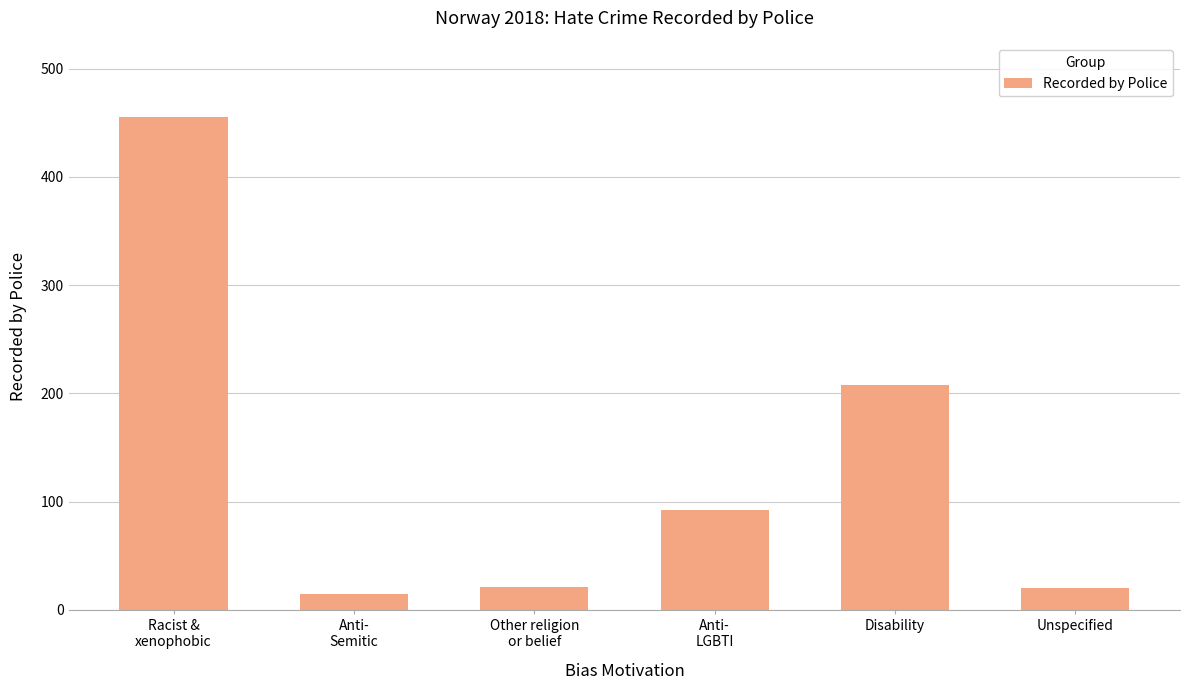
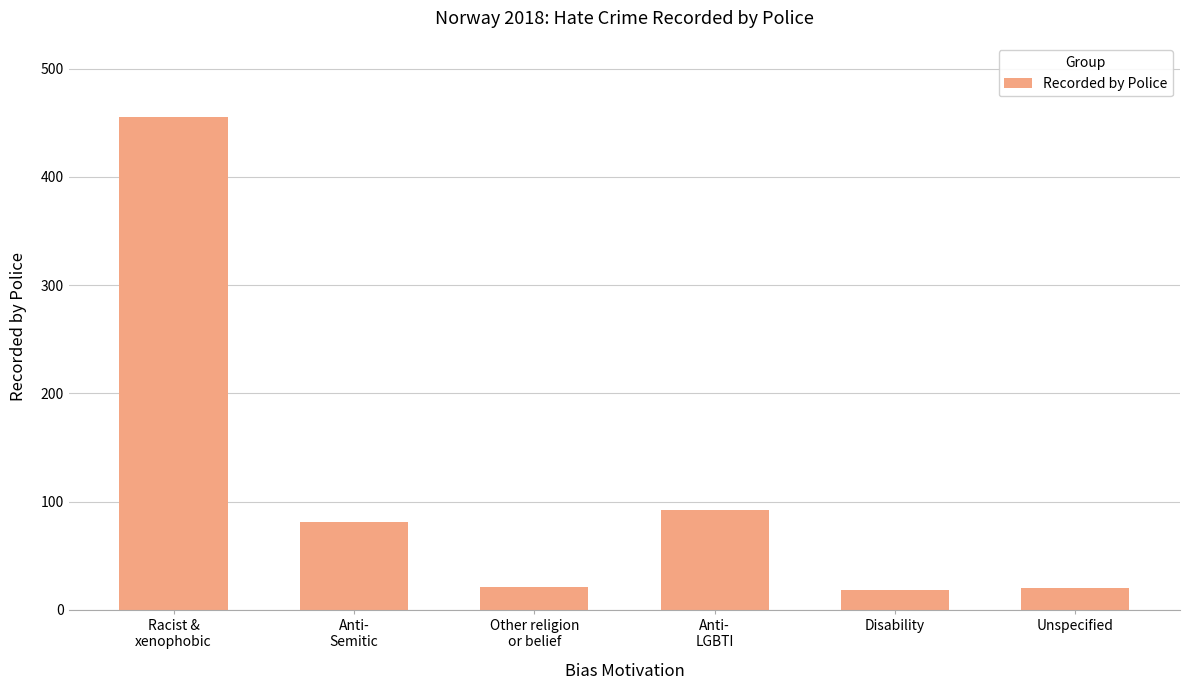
  {
    "Racist & xenophobic": 455,
-   "Anti- Semitic": 15,
+   "Anti- Semitic": 81,
    "Other religion or belief": 21,
    "Anti- LGBTI": 92,
-   "Disability": 208,
+   "Disability": 18,
    "Unspecified": 20
  }
